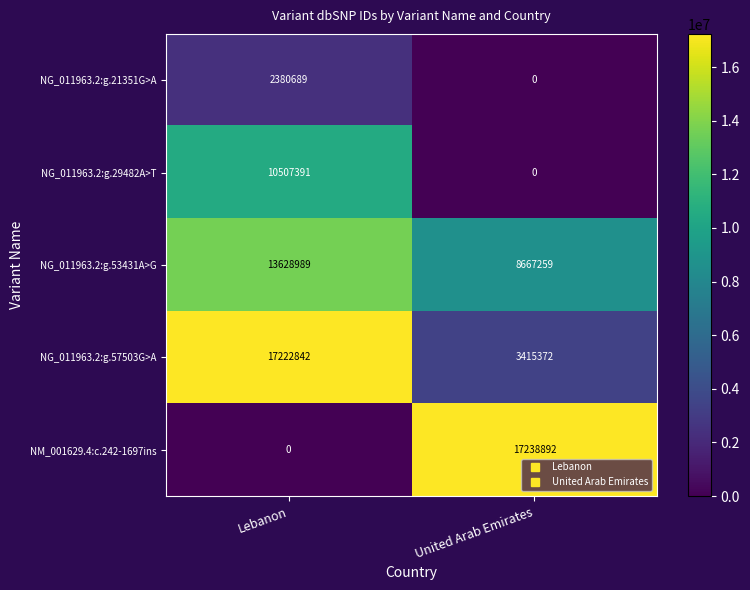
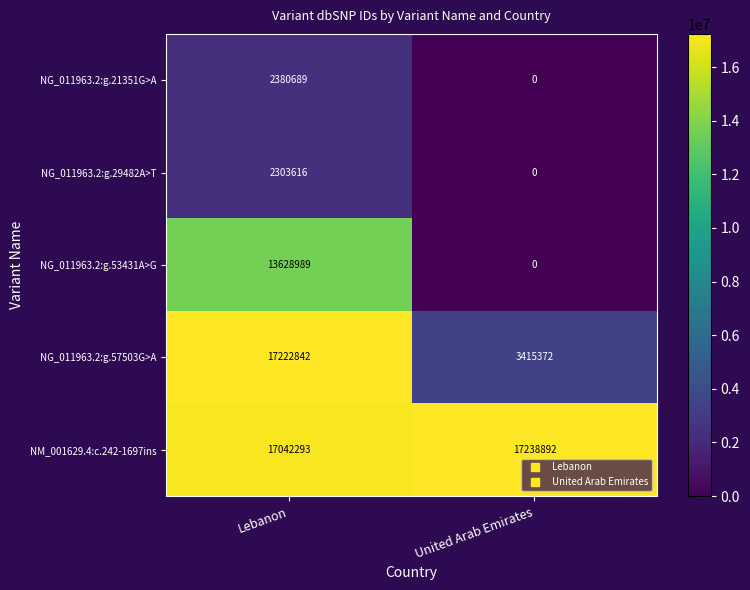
  {
    "NG_011963.2:g.21351G>A": {
      "Lebanon": 2380689,
      "United Arab Emirates": 0
    },
    "NG_011963.2:g.29482A>T": {
-     "Lebanon": 10507391,
+     "Lebanon": 2303616,
      "United Arab Emirates": 0
    },
    "NG_011963.2:g.53431A>G": {
      "Lebanon": 13628989,
-     "United Arab Emirates": 8667259
+     "United Arab Emirates": 0
    },
    "NG_011963.2:g.57503G>A": {
      "Lebanon": 17222842,
      "United Arab Emirates": 3415372
    },
    "NM_001629.4:c.242-1697ins": {
-     "Lebanon": 0,
+     "Lebanon": 17042293,
      "United Arab Emirates": 17238892
    }
  }
